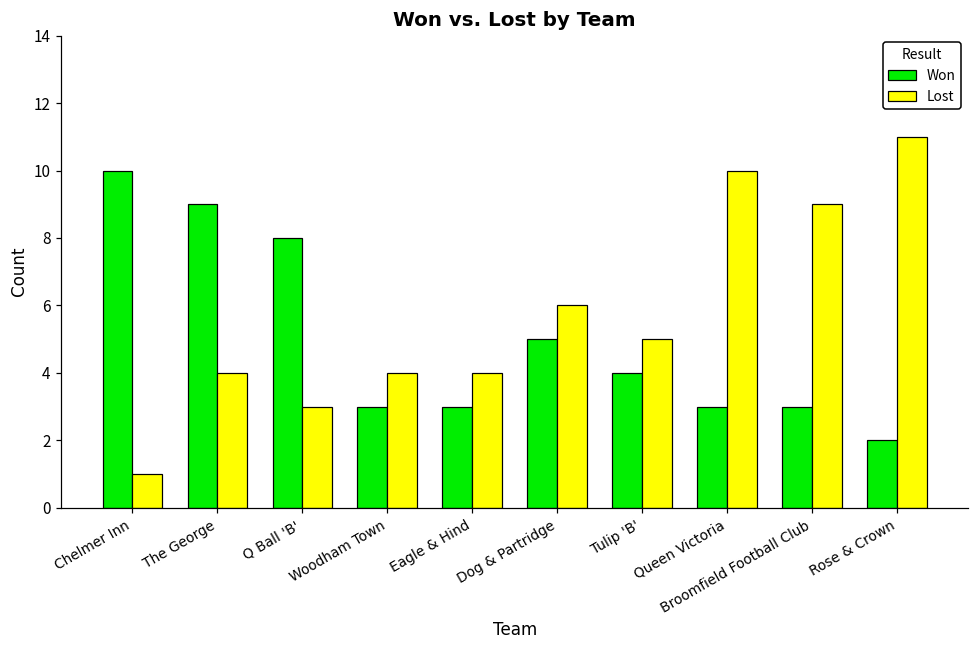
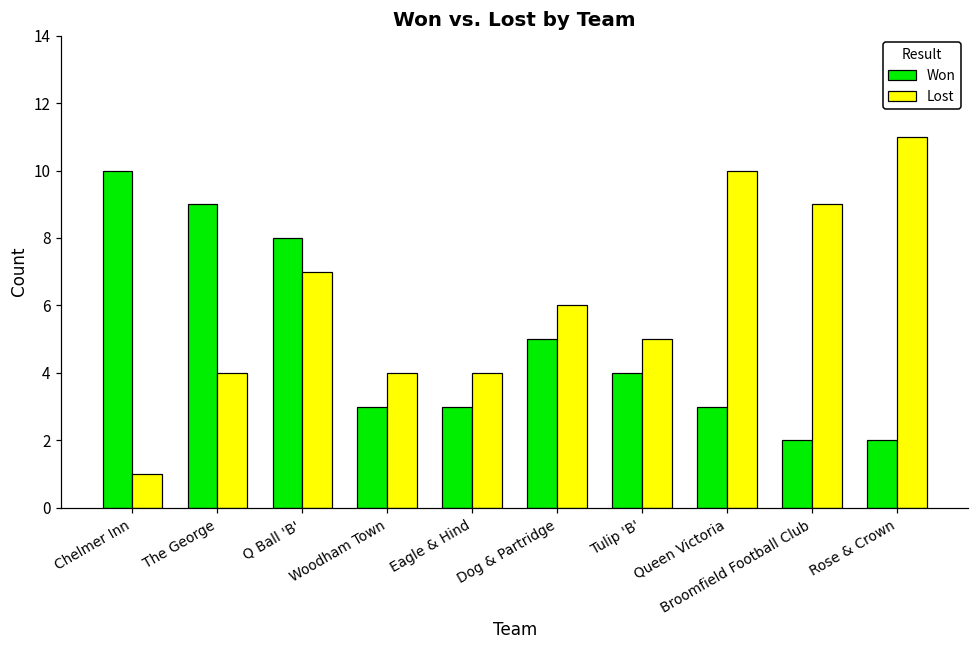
  {
    "Won": {
      "Chelmer Inn": 10,
      "The George": 9,
      "Q Ball 'B'": 8,
      "Woodham Town": 3,
      "Eagle & Hind": 3,
      "Dog & Partridge": 5,
      "Tulip 'B'": 4,
      "Queen Victoria": 3,
-     "Broomfield Football Club": 3,
+     "Broomfield Football Club": 2,
      "Rose & Crown": 2
    },
    "Lost": {
      "Chelmer Inn": 1,
      "The George": 4,
-     "Q Ball 'B'": 3,
+     "Q Ball 'B'": 7,
      "Woodham Town": 4,
      "Eagle & Hind": 4,
      "Dog & Partridge": 6,
      "Tulip 'B'": 5,
      "Queen Victoria": 10,
      "Broomfield Football Club": 9,
      "Rose & Crown": 11
    }
  }
